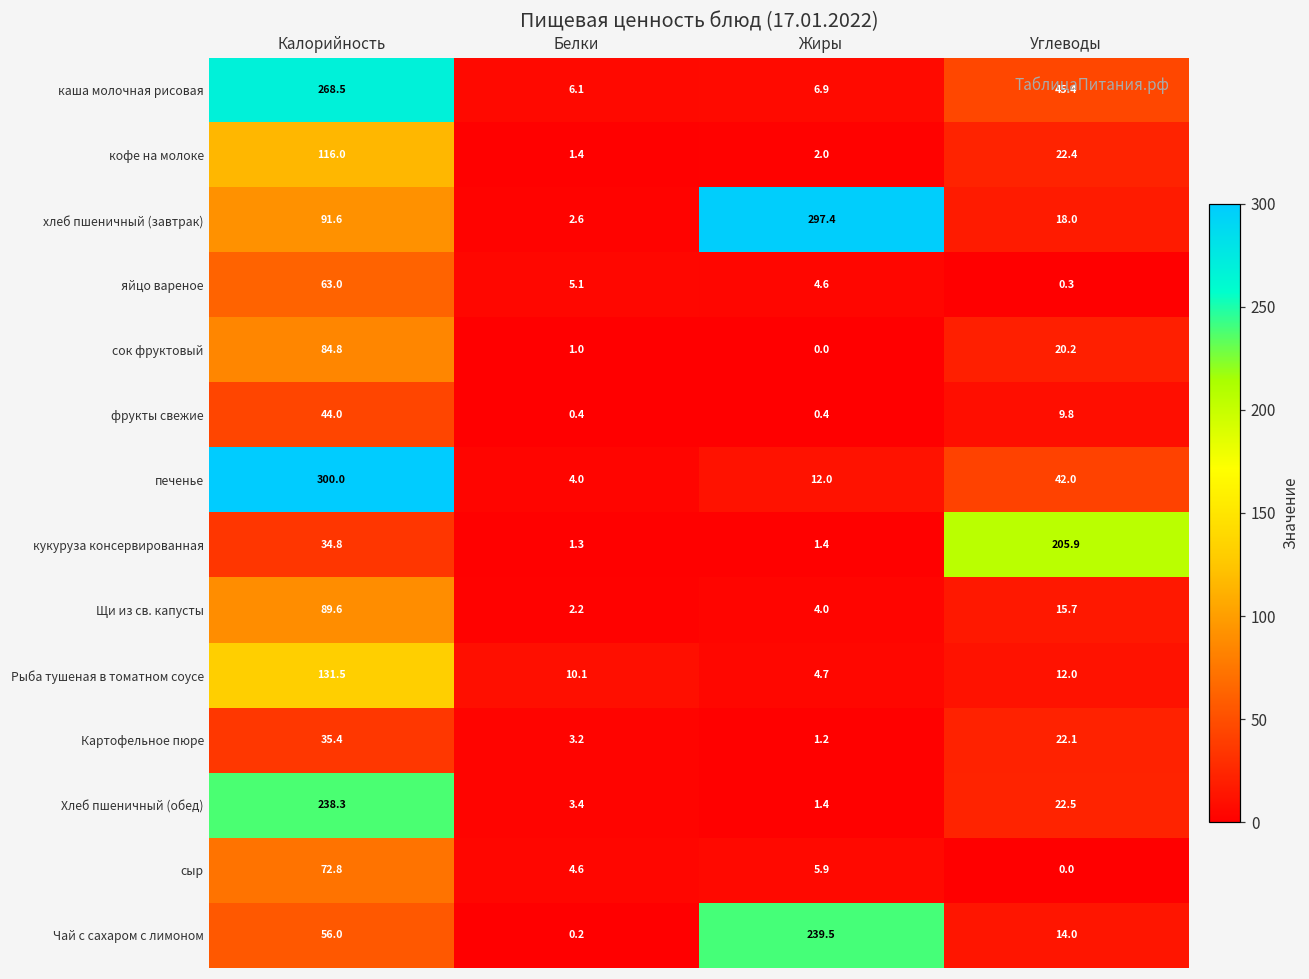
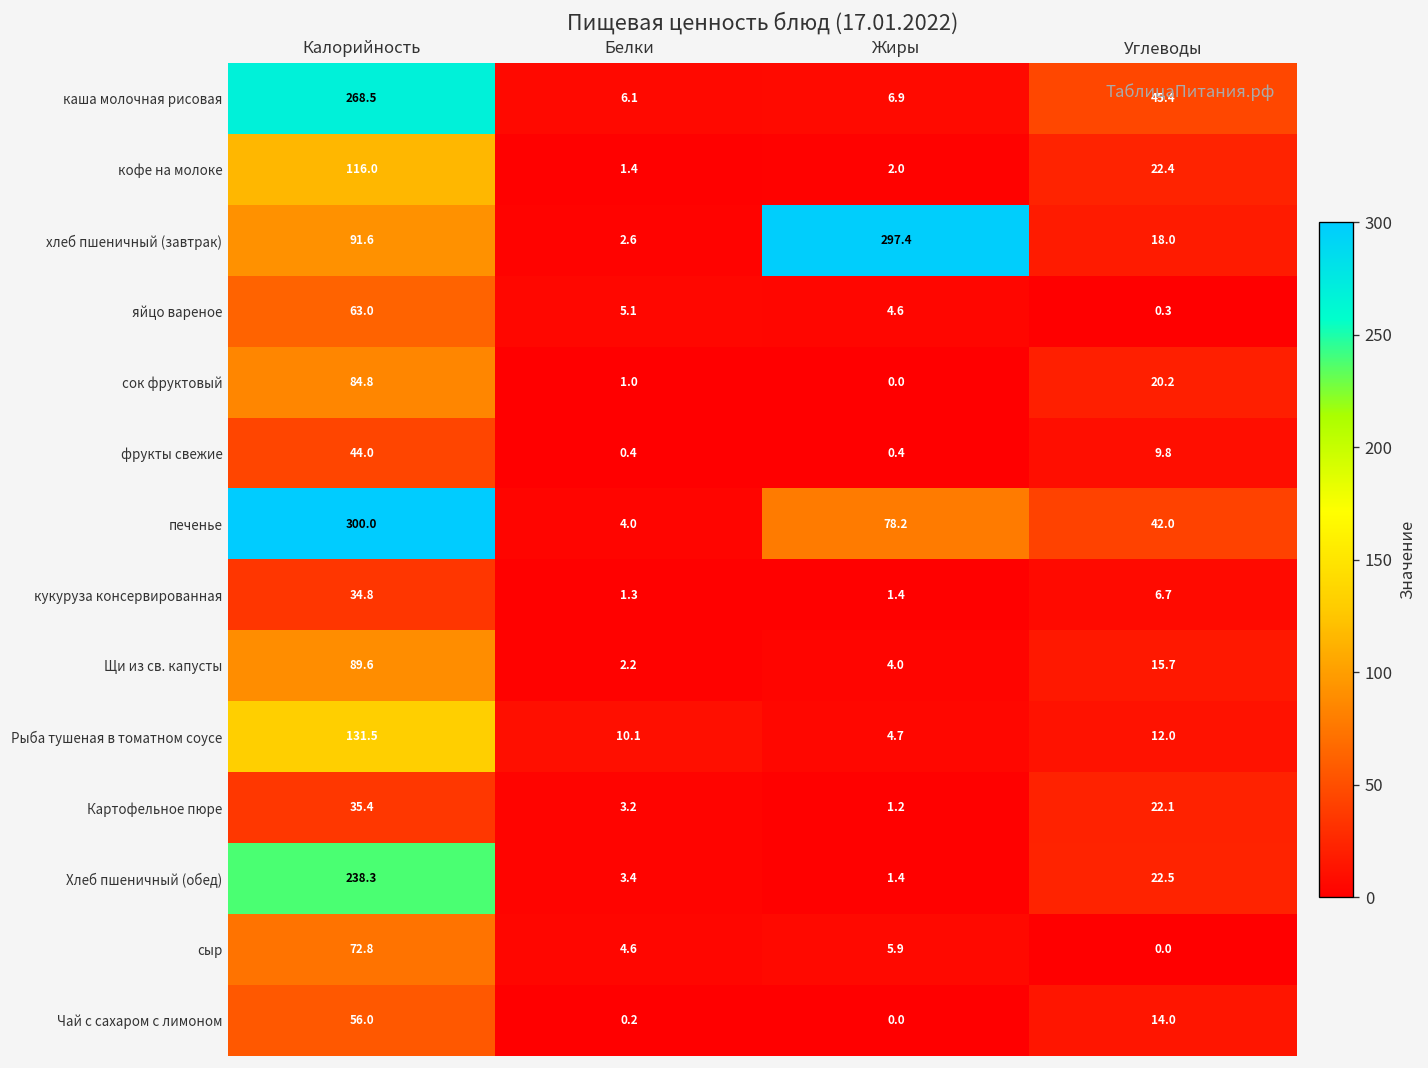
  {
    "каша молочная рисовая": {
      "Калорийность": 268.5,
      "Белки": 6.1,
      "Жиры": 6.9
    },
    "кофе на молоке": {
      "Калорийность": 116.0,
      "Белки": 1.4,
      "Жиры": 2.0,
      "Углеводы": 22.4
    },
    "хлеб пшеничный (завтрак)": {
      "Калорийность": 91.6,
      "Белки": 2.6,
      "Жиры": 297.4,
      "Углеводы": 18.0
    },
    "яйцо вареное": {
      "Калорийность": 63.0,
      "Белки": 5.1,
      "Жиры": 4.6,
      "Углеводы": 0.3
    },
    "сок фруктовый": {
      "Калорийность": 84.8,
      "Белки": 1.0,
      "Жиры": 0.0,
      "Углеводы": 20.2
    },
    "фрукты свежие": {
      "Калорийность": 44.0,
      "Белки": 0.4,
      "Жиры": 0.4,
      "Углеводы": 9.8
    },
    "печенье": {
      "Калорийность": 300.0,
      "Белки": 4.0,
-     "Жиры": 12.0,
+     "Жиры": 78.2,
      "Углеводы": 42.0
    },
    "кукуруза консервированная": {
      "Калорийность": 34.8,
      "Белки": 1.3,
      "Жиры": 1.4,
-     "Углеводы": 205.9
+     "Углеводы": 6.7
    },
    "Щи из св. капусты": {
      "Калорийность": 89.6,
      "Белки": 2.2,
      "Жиры": 4.0,
      "Углеводы": 15.7
    },
    "Рыба тушеная в томатном соусе": {
      "Калорийность": 131.5,
      "Белки": 10.1,
      "Жиры": 4.7,
      "Углеводы": 12.0
    },
    "Картофельное пюре": {
      "Калорийность": 35.4,
      "Белки": 3.2,
      "Жиры": 1.2,
      "Углеводы": 22.1
    },
    "Хлеб пшеничный (обед)": {
      "Калорийность": 238.3,
      "Белки": 3.4,
      "Жиры": 1.4,
      "Углеводы": 22.5
    },
    "сыр": {
      "Калорийность": 72.8,
      "Белки": 4.6,
      "Жиры": 5.9,
      "Углеводы": 0.0
    },
    "Чай с сахаром с лимоном": {
      "Калорийность": 56.0,
      "Белки": 0.2,
-     "Жиры": 239.5,
+     "Жиры": 0.0,
      "Углеводы": 14.0
    }
  }
